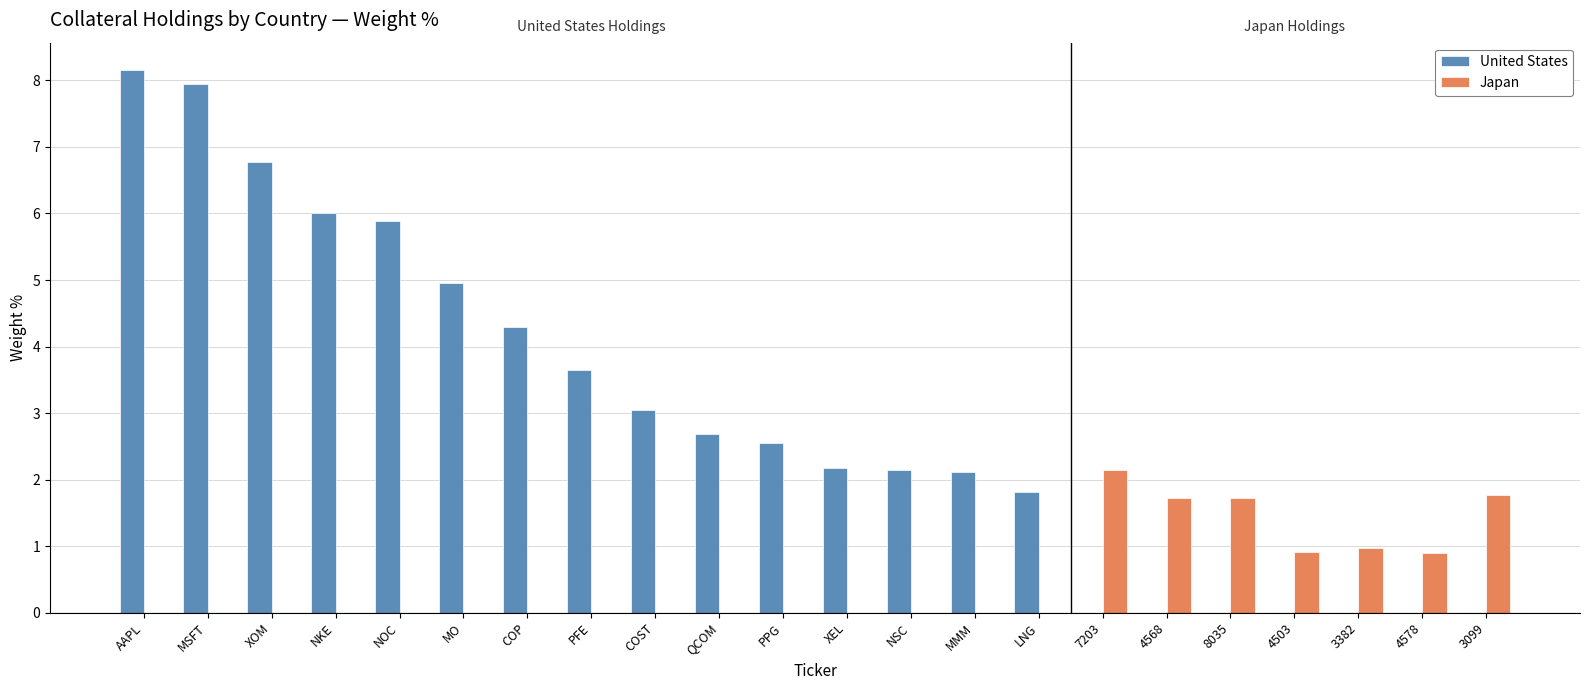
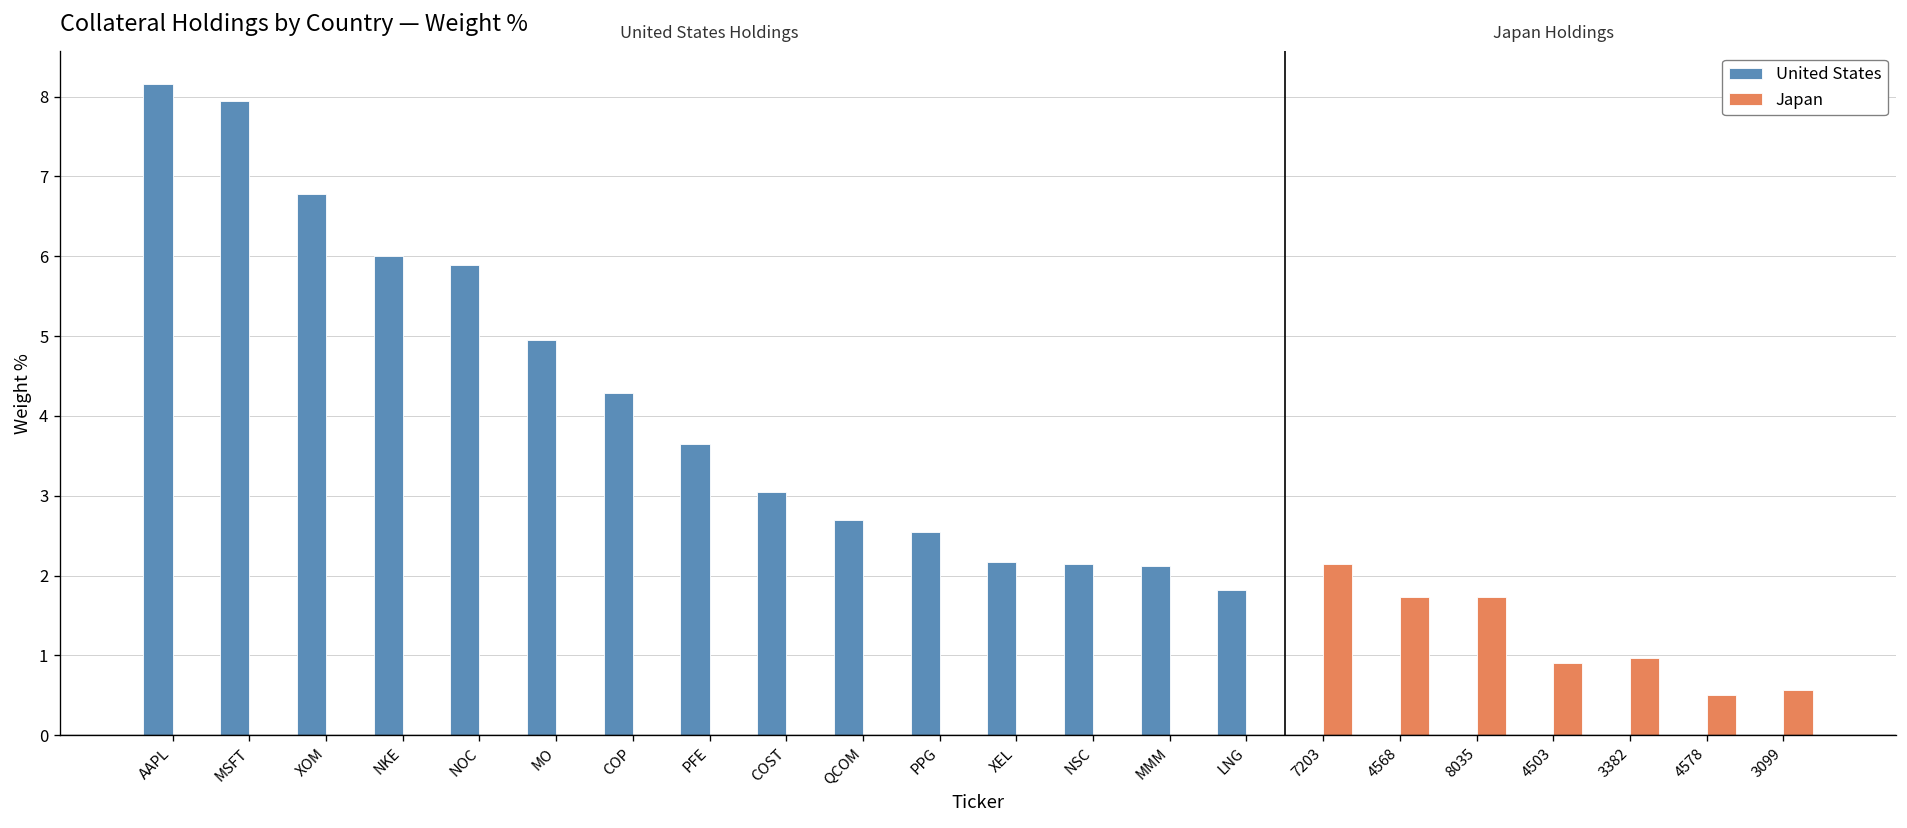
  {
    "United States": {
      "AAPL": 8.2,
      "MSFT": 8.0,
      "XOM": 6.8,
      "NKE": 6.0,
      "NOC": 5.9,
      "MO": 5.0,
      "COP": 4.3,
      "PFE": 3.7,
      "COST": 3.1,
      "QCOM": 2.7,
      "PPG": 2.6,
      "XEL": 2.2,
      "NSC": 2.1,
      "MMM": 2.1,
      "LNG": 1.8,
      "7203": 0.0,
      "4568": 0.0,
      "8035": 0.0,
      "4503": 0.0,
      "3382": 0.0,
      "4578": 0.0,
      "3099": 0.0
    },
    "Japan": {
      "AAPL": 0.0,
      "MSFT": 0.0,
      "XOM": 0.0,
      "NKE": 0.0,
      "NOC": 0.0,
      "MO": 0.0,
      "COP": 0.0,
      "PFE": 0.0,
      "COST": 0.0,
      "QCOM": 0.0,
      "PPG": 0.0,
      "XEL": 0.0,
      "NSC": 0.0,
      "MMM": 0.0,
      "LNG": 0.0,
      "7203": 2.1,
      "4568": 1.7,
      "8035": 1.7,
      "4503": 0.9,
      "3382": 1.0,
-     "4578": 0.9,
-     "3099": 1.8
+     "4578": 0.5,
+     "3099": 0.6
    }
  }
